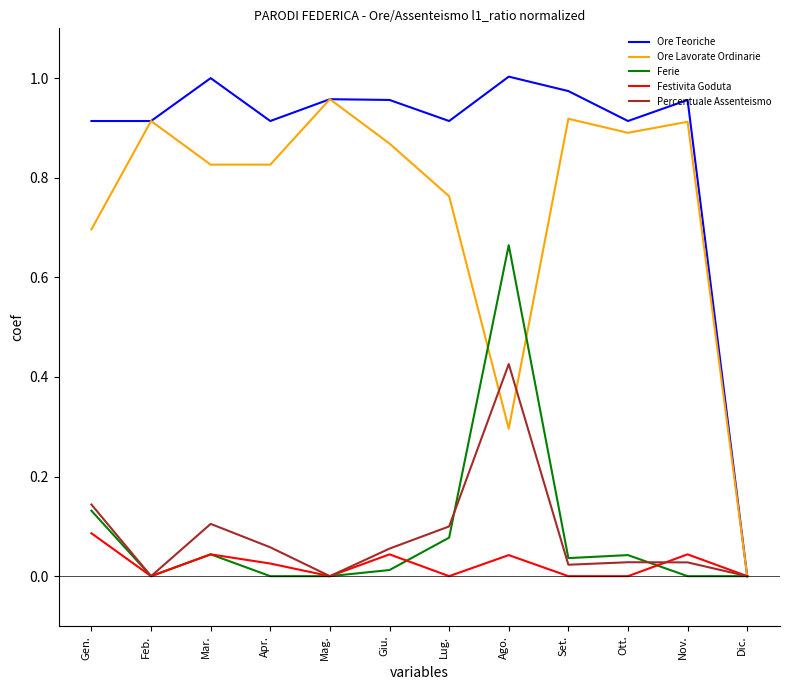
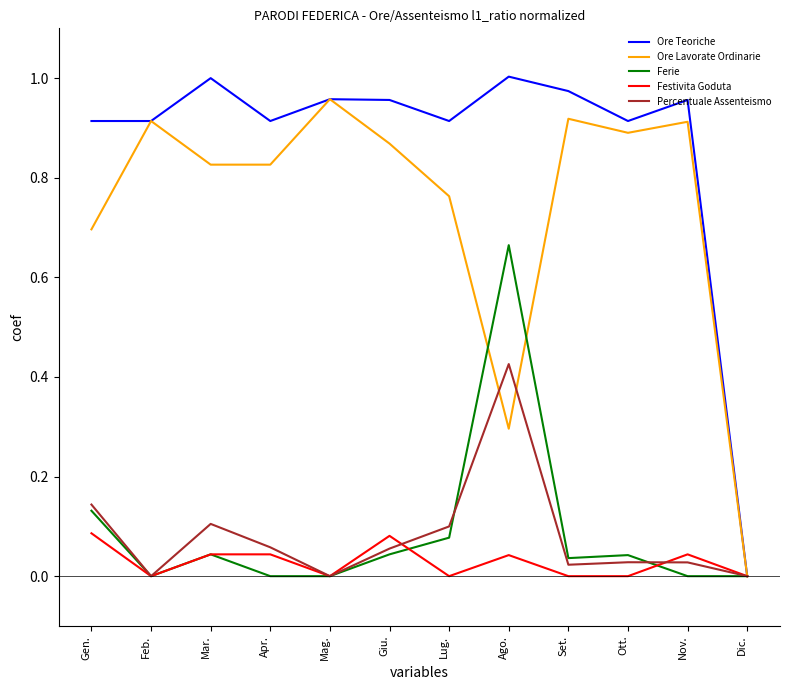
  {
    "Ore Teoriche": {
      "Gen.": 0.91,
      "Mar.": 1.00,
      "Apr.": 0.91,
      "Giu.": 0.96,
      "Lug.": 0.91,
      "Ago.": 1.00,
      "Set.": 0.97,
      "Ott.": 0.91,
      "Nov.": 0.96
    },
    "Ore Lavorate Ordinarie": {
      "Gen.": 0.70,
      "Mar.": 0.83,
      "Apr.": 0.83,
      "Giu.": 0.87,
      "Lug.": 0.76,
      "Ago.": 0.30,
      "Set.": 0.92,
      "Ott.": 0.89,
      "Nov.": 0.91
    },
    "Ferie": {
      "Gen.": 0.13,
      "Apr.": 0.00,
-     "Giu.": 0.01,
+     "Giu.": 0.04,
      "Lug.": 0.08,
      "Ago.": 0.66,
      "Set.": 0.04,
      "Ott.": 0.04,
      "Nov.": 0.00
    },
    "Festivita Goduta": {
      "Gen.": 0.09,
-     "Apr.": 0.03,
-     "Giu.": 0.04,
+     "Apr.": 0.04,
+     "Giu.": 0.08,
      "Lug.": 0.00,
      "Ago.": 0.04,
      "Set.": 0.00,
      "Ott.": 0.00,
      "Nov.": 0.04
    },
    "Percentuale Assenteismo": {
      "Gen.": 0.14,
      "Mar.": 0.10,
      "Apr.": 0.06,
      "Giu.": 0.06,
      "Lug.": 0.10,
      "Ago.": 0.43,
      "Set.": 0.02,
      "Ott.": 0.03,
      "Nov.": 0.03
    }
  }
